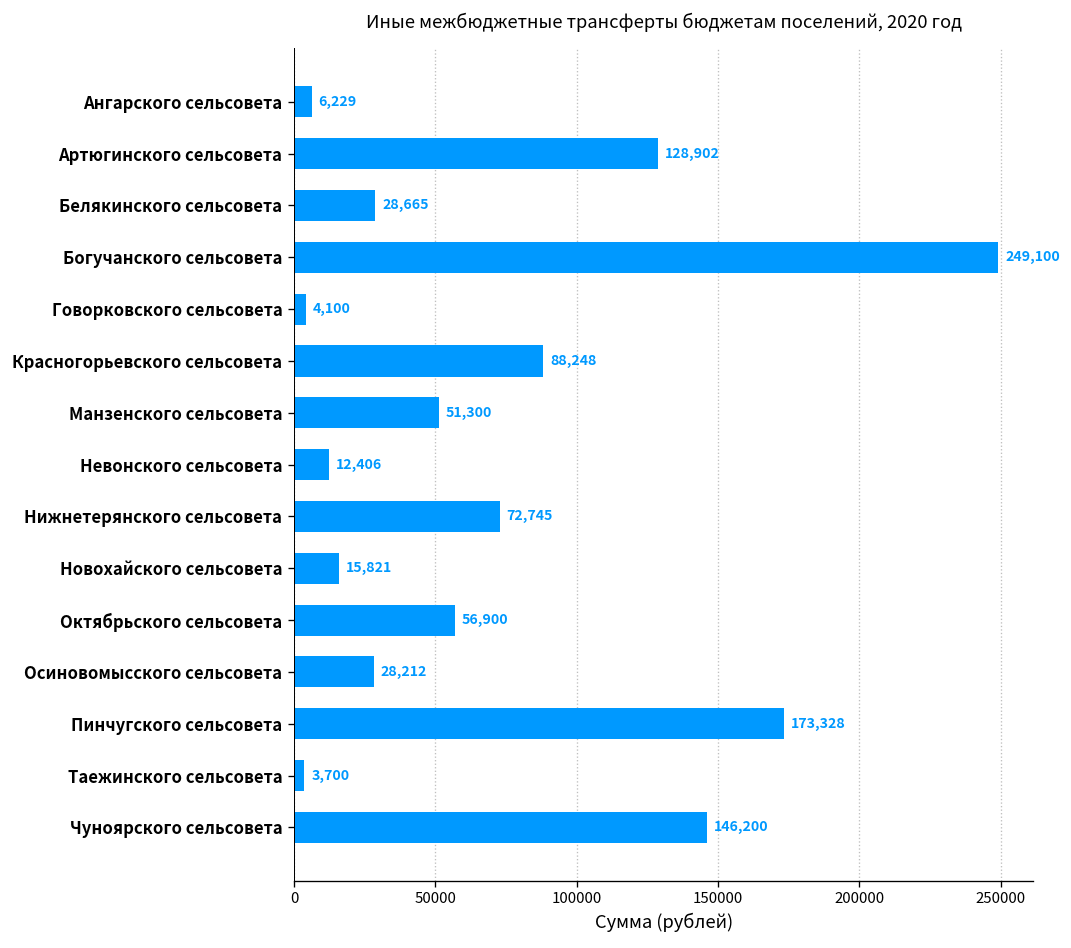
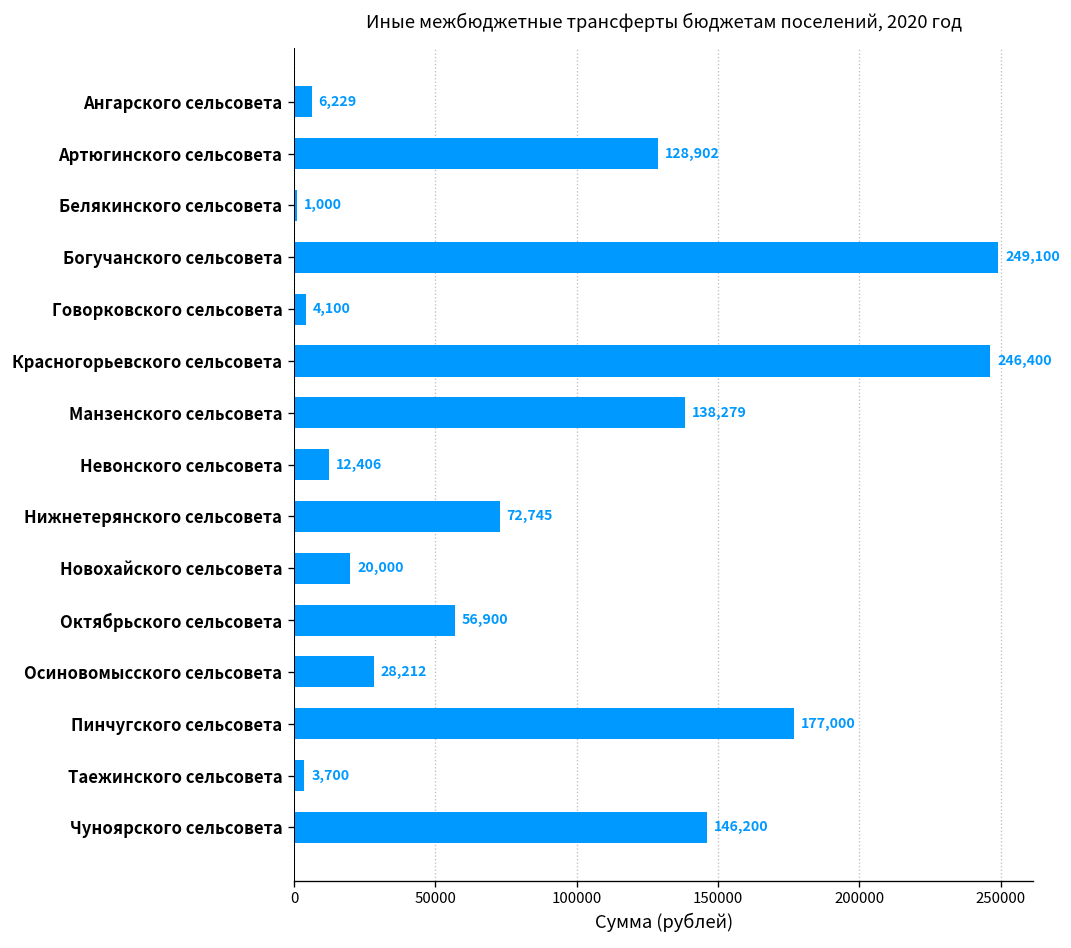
  {
    "Ангарского сельсовета": "6,229",
    "Артюгинского сельсовета": "128,902",
-   "Белякинского сельсовета": "28,665",
+   "Белякинского сельсовета": "1,000",
    "Богучанского сельсовета": "249,100",
    "Говорковского сельсовета": "4,100",
-   "Красногорьевского сельсовета": "88,248",
-   "Манзенского сельсовета": "51,300",
+   "Красногорьевского сельсовета": "246,400",
+   "Манзенского сельсовета": "138,279",
    "Невонского сельсовета": "12,406",
    "Нижнетерянского сельсовета": "72,745",
-   "Новохайского сельсовета": "15,821",
+   "Новохайского сельсовета": "20,000",
    "Октябрьского сельсовета": "56,900",
    "Осиновомысского сельсовета": "28,212",
-   "Пинчугского сельсовета": "173,328",
+   "Пинчугского сельсовета": "177,000",
    "Таежинского сельсовета": "3,700",
    "Чуноярского сельсовета": "146,200"
  }
